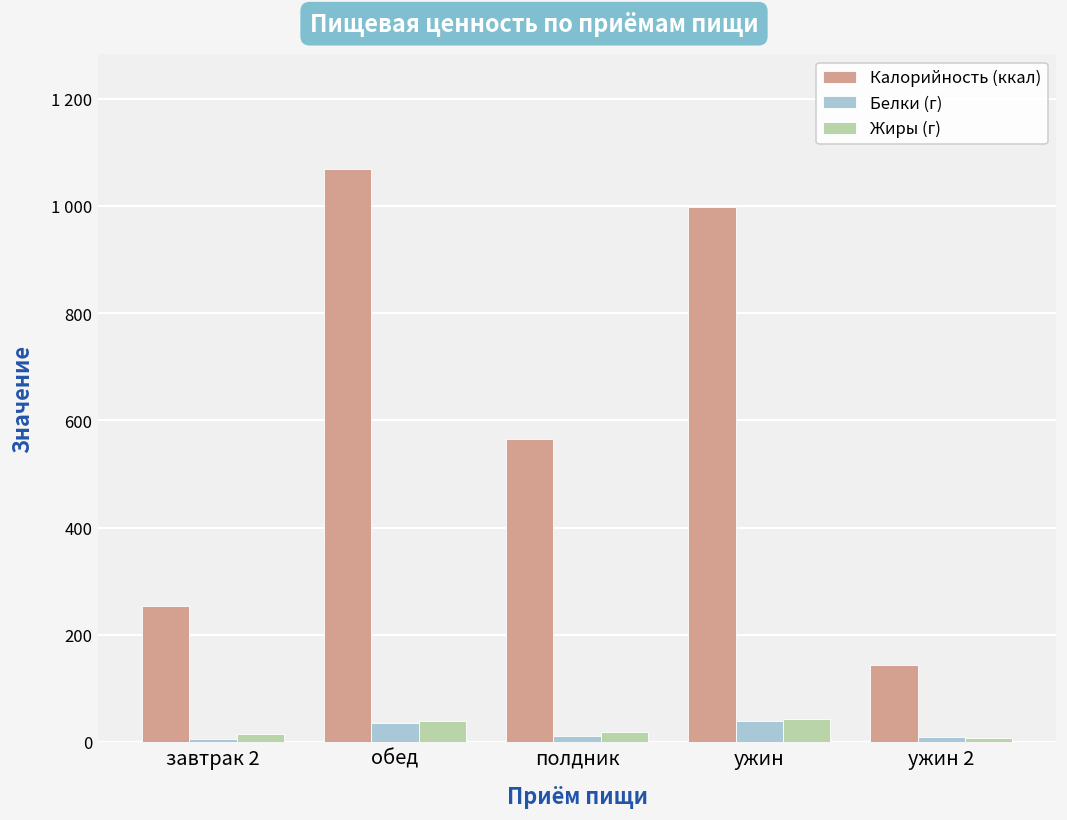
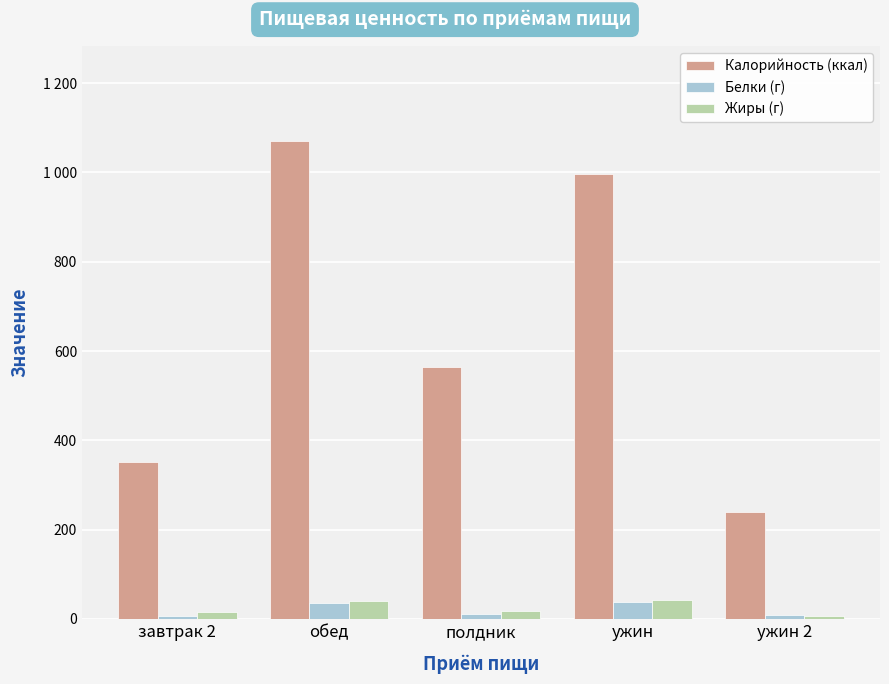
  {
    "Калорийность (ккал)": {
-     "завтрак 2": 250,
+     "завтрак 2": 350,
      "обед": 1070,
      "полдник": 560,
      "ужин": 1000,
-     "ужин 2": 140
+     "ужин 2": 240
    }
  }
